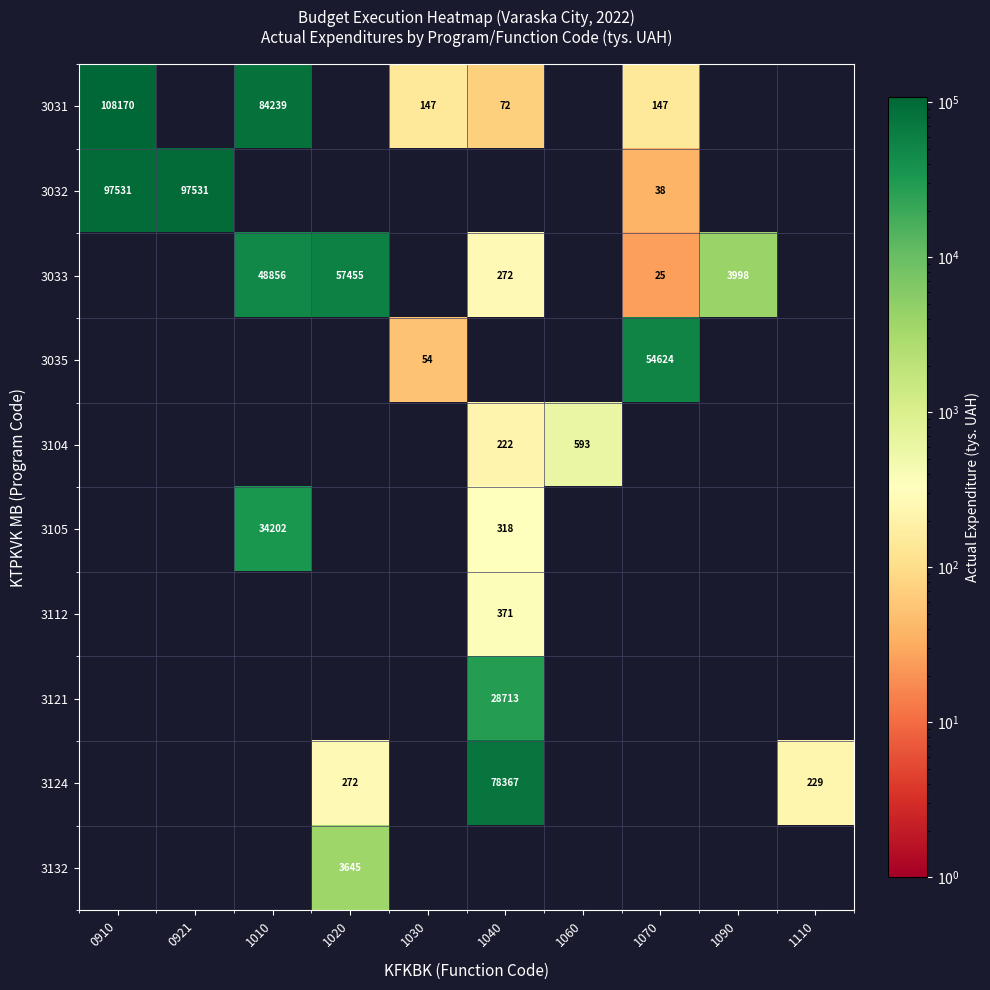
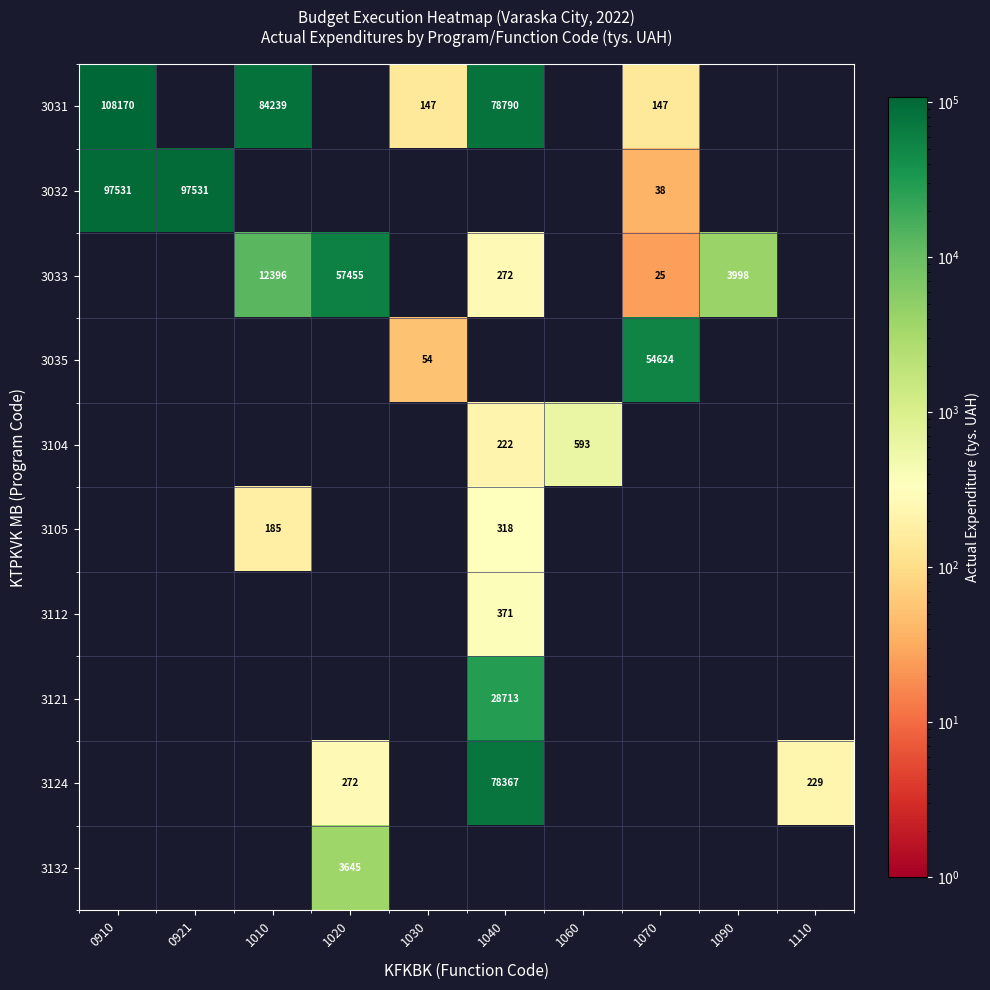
  {
    "3031": {
      "0910": 108170,
      "1010": 84239,
      "1030": 147,
-     "1040": 72,
+     "1040": 78790,
      "1070": 147
    },
    "3032": {
      "0910": 97531,
      "0921": 97531,
      "1070": 38
    },
    "3033": {
-     "1010": 48856,
+     "1010": 12396,
      "1020": 57455,
      "1040": 272,
      "1070": 25,
      "1090": 3998
    },
    "3035": {
      "1030": 54,
      "1070": 54624
    },
    "3104": {
      "1040": 222,
      "1060": 593
    },
    "3105": {
-     "1010": 34202,
+     "1010": 185,
      "1040": 318
    },
    "3112": {
      "1040": 371
    },
    "3121": {
      "1040": 28713
    },
    "3124": {
      "1020": 272,
      "1040": 78367,
      "1110": 229
    },
    "3132": {
      "1020": 3645
    }
  }
